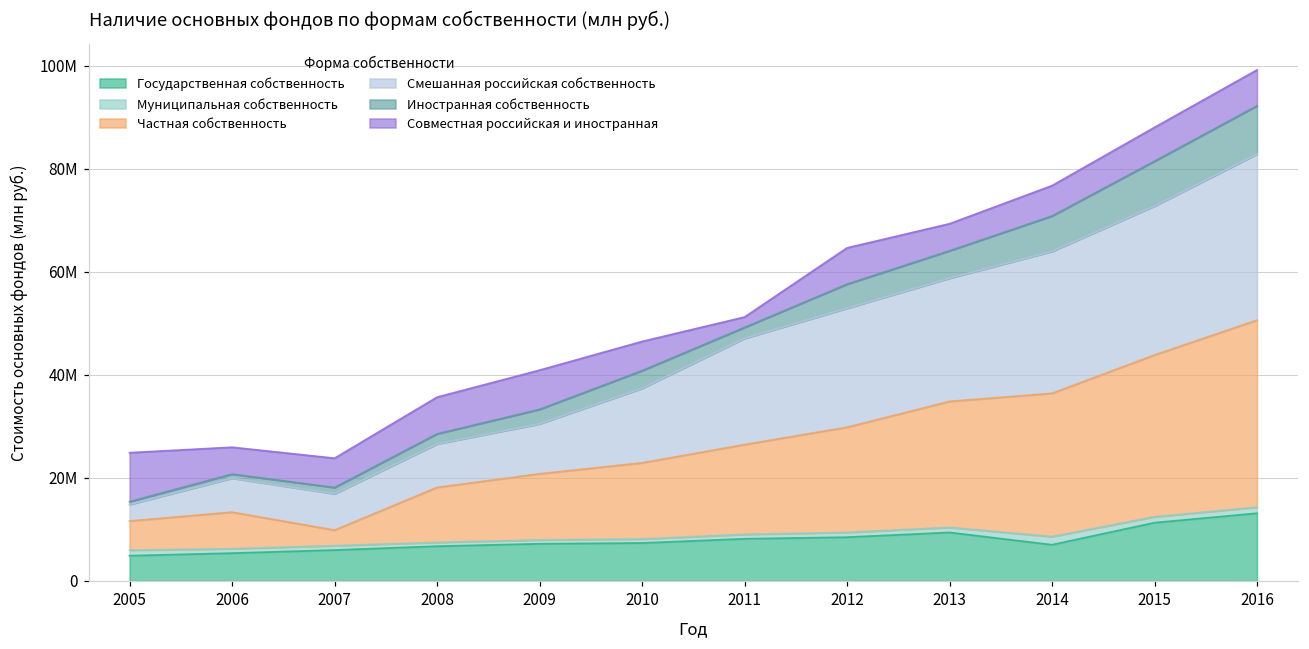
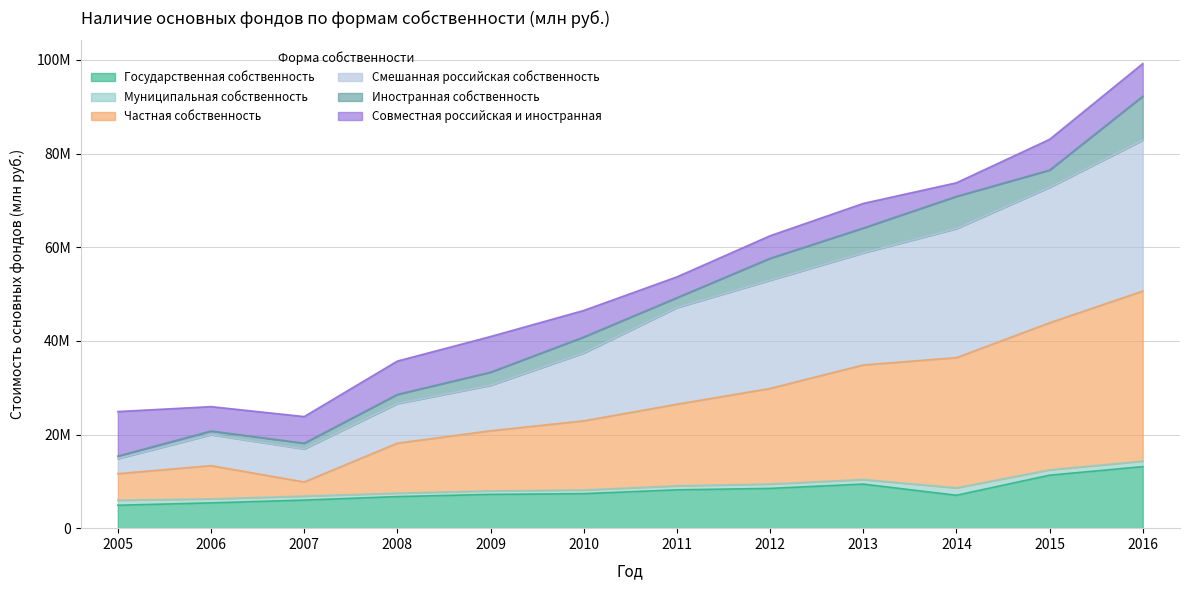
  {
    "Государственная собственность": {
      "2005": 5000000,
      "2006": 5000000,
      "2007": 6000000,
      "2008": 7000000,
      "2009": 7000000,
      "2010": 7000000,
      "2011": 8000000,
      "2012": 8000000,
      "2013": 9000000,
      "2014": 7000000,
      "2015": 11000000,
      "2016": 13000000
    },
    "Частная собственность": {
      "2005": 6000000,
      "2006": 7000000,
      "2007": 3000000,
      "2008": 11000000,
      "2009": 13000000,
      "2010": 15000000,
      "2011": 17000000,
      "2012": 20000000,
      "2013": 24000000,
      "2014": 28000000,
      "2015": 31000000,
      "2016": 36000000
    },
    "Иностранная собственность": {
      "2006": 1000000,
      "2007": 1000000,
      "2008": 2000000,
      "2009": 3000000,
      "2010": 3000000,
      "2011": 2000000,
      "2012": 5000000,
      "2013": 5000000,
      "2014": 7000000,
-     "2015": 9000000,
+     "2015": 4000000,
      "2016": 9000000
    },
    "Совместная российская и иностранная": {
      "2005": 10000000,
      "2006": 5000000,
      "2007": 6000000,
      "2008": 7000000,
      "2009": 8000000,
      "2010": 6000000,
-     "2011": 2000000,
-     "2012": 7000000,
+     "2011": 4000000,
+     "2012": 5000000,
      "2013": 5000000,
-     "2014": 6000000,
+     "2014": 3000000,
      "2015": 7000000,
      "2016": 7000000
    }
  }
